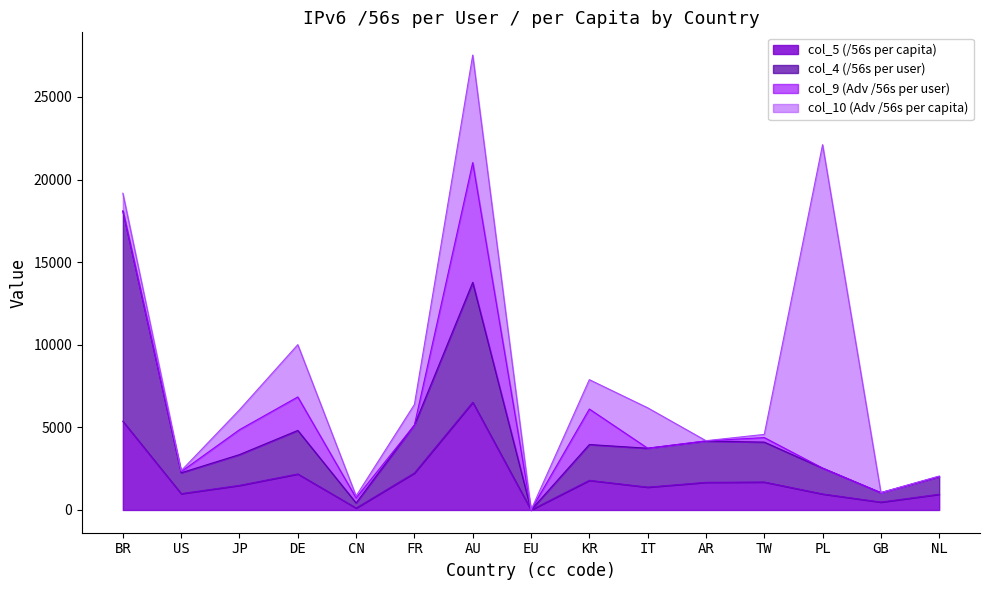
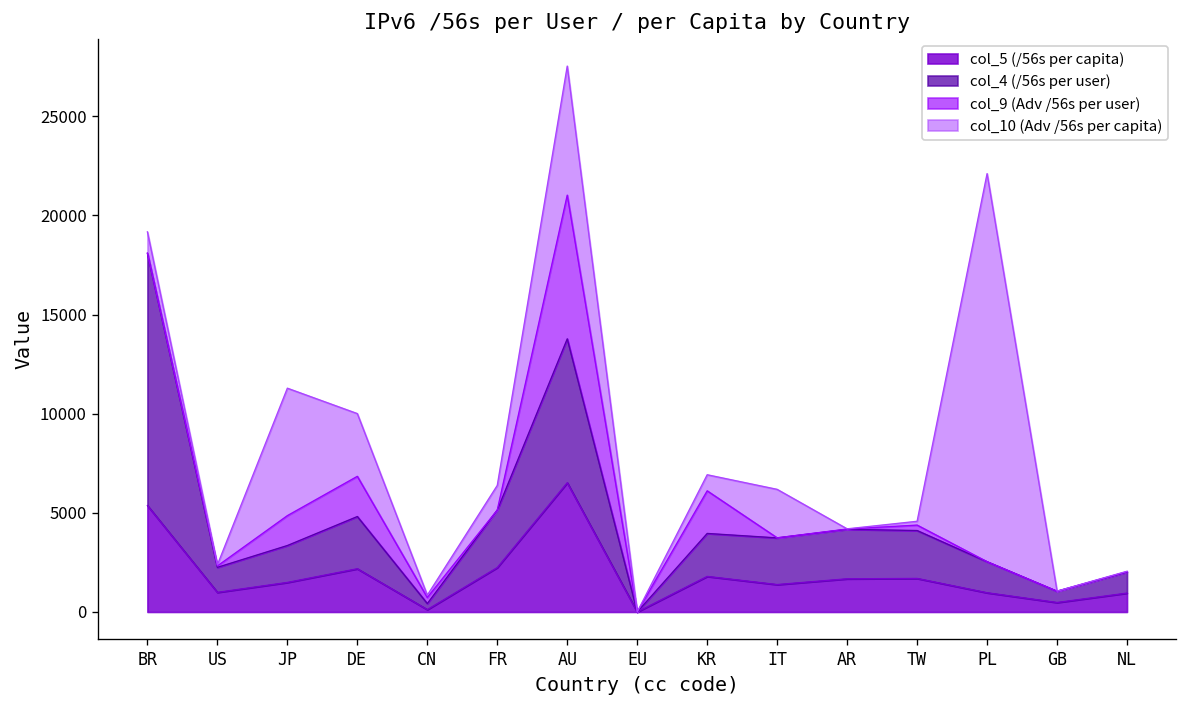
  {
    "col_10 (Adv /56s per capita)": {
      "BR": 1100,
-     "JP": 1200,
+     "JP": 6400,
      "DE": 3200,
      "FR": 1200,
      "AU": 6500,
-     "KR": 1800,
+     "KR": 800,
      "IT": 2400,
      "TW": 200,
      "PL": 19600
    }
  }
